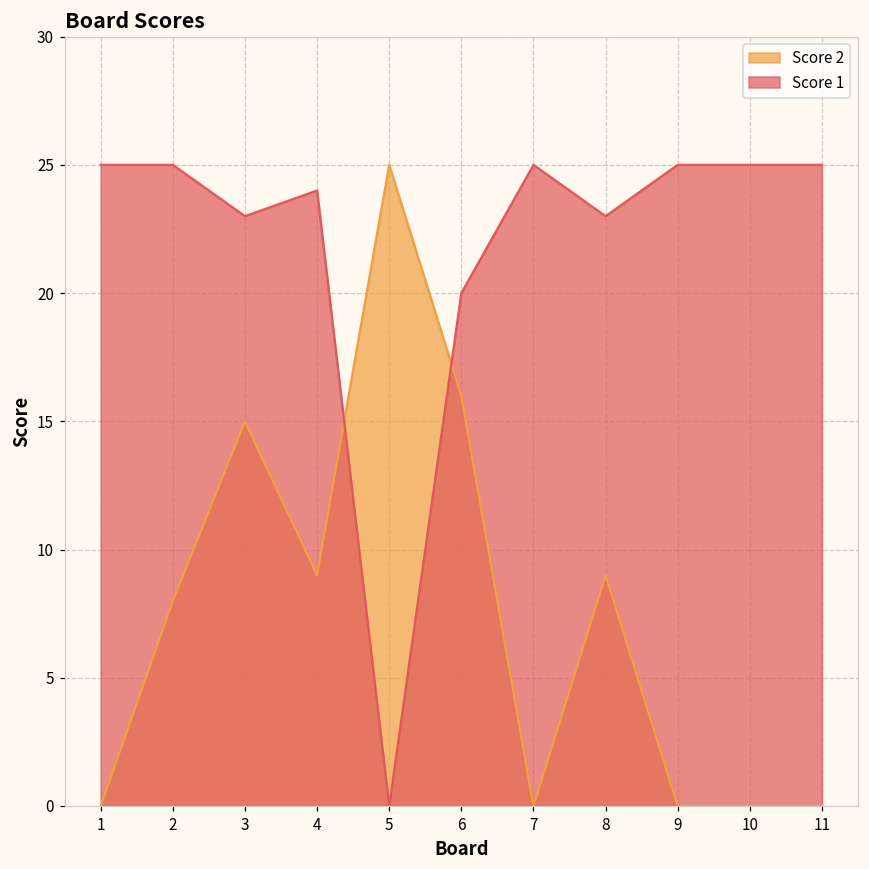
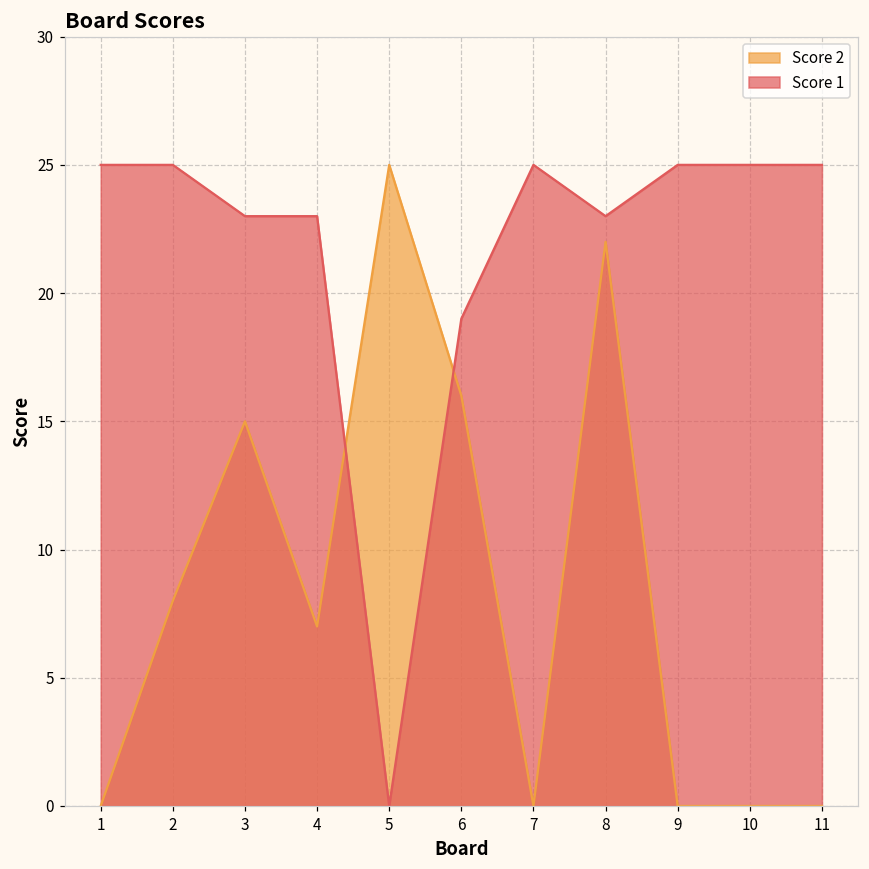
  {
    "Score 2": {
      "1": 0,
      "2": 8,
      "3": 15,
-     "4": 9,
+     "4": 7,
      "5": 25,
      "6": 16,
      "7": 0,
-     "8": 9,
+     "8": 22,
      "9": 0,
      "10": 0,
      "11": 0
    },
    "Score 1": {
      "1": 25,
      "2": 25,
      "3": 23,
-     "4": 24,
+     "4": 23,
      "5": 0,
-     "6": 20,
+     "6": 19,
      "7": 25,
      "8": 23,
      "9": 25,
      "10": 25,
      "11": 25
    }
  }
